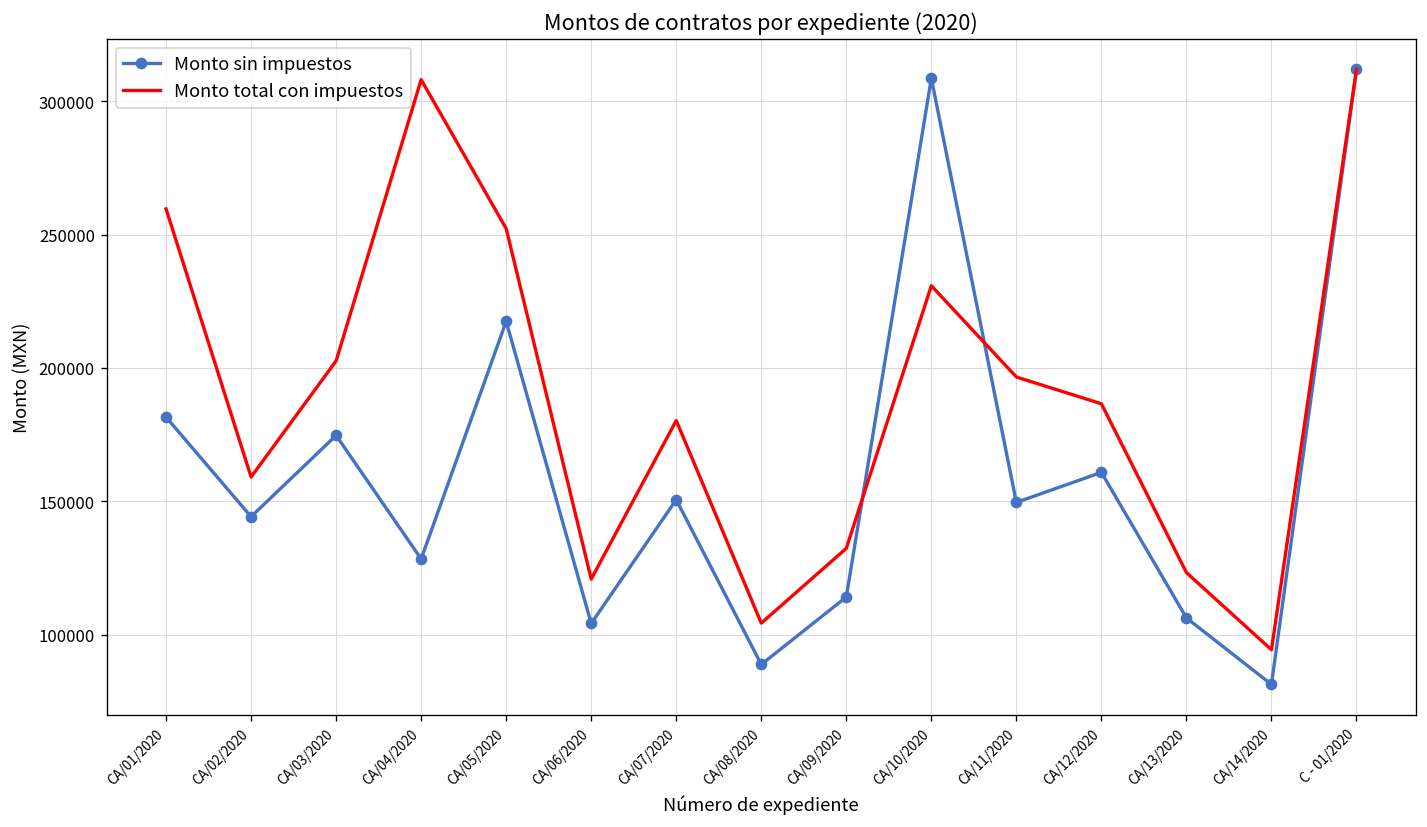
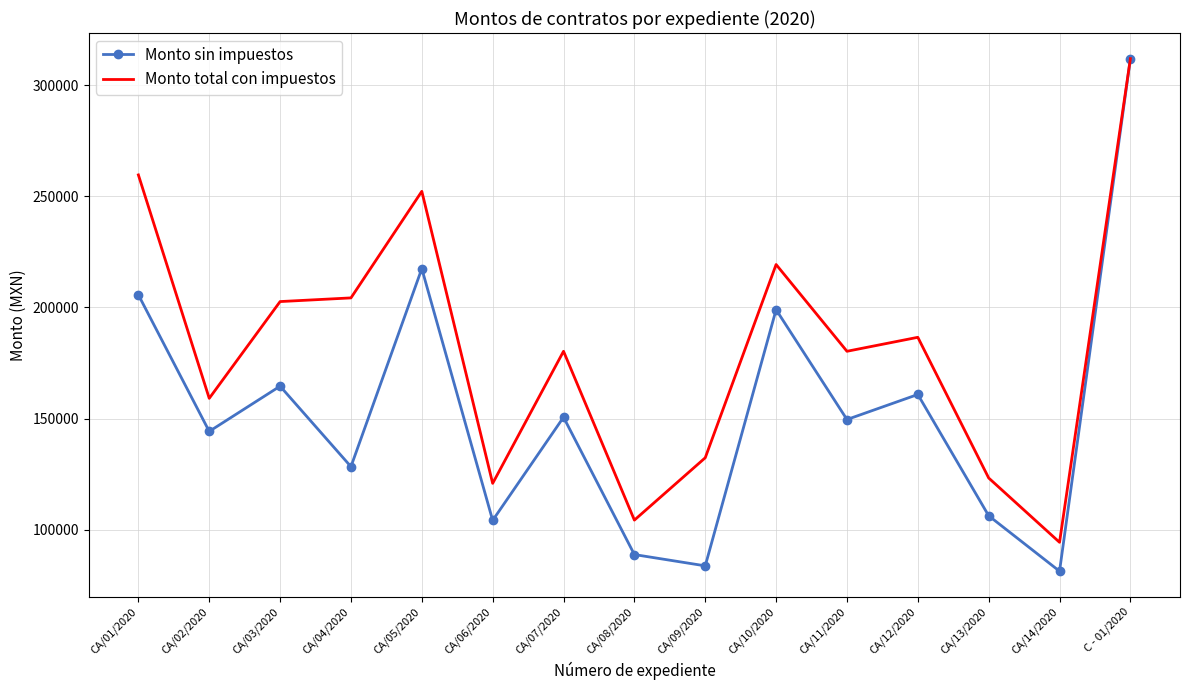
  {
    "Monto sin impuestos": {
-     "CA/01/2020": 182000,
+     "CA/01/2020": 206000,
      "CA/02/2020": 144000,
-     "CA/03/2020": 175000,
+     "CA/03/2020": 165000,
      "CA/04/2020": 128000,
      "CA/05/2020": 217000,
      "CA/06/2020": 104000,
      "CA/07/2020": 151000,
      "CA/08/2020": 89000,
-     "CA/09/2020": 114000,
-     "CA/10/2020": 309000,
+     "CA/09/2020": 84000,
+     "CA/10/2020": 199000,
      "CA/11/2020": 150000,
      "CA/12/2020": 161000,
      "CA/13/2020": 106000,
      "CA/14/2020": 81000
    },
    "Monto total con impuestos": {
      "CA/01/2020": 260000,
      "CA/02/2020": 159000,
      "CA/03/2020": 203000,
-     "CA/04/2020": 308000,
+     "CA/04/2020": 204000,
      "CA/05/2020": 252000,
      "CA/06/2020": 121000,
      "CA/07/2020": 180000,
      "CA/08/2020": 104000,
      "CA/09/2020": 132000,
-     "CA/10/2020": 231000,
-     "CA/11/2020": 197000,
+     "CA/10/2020": 219000,
+     "CA/11/2020": 180000,
      "CA/12/2020": 187000,
      "CA/13/2020": 123000,
      "CA/14/2020": 94000
    }
  }
